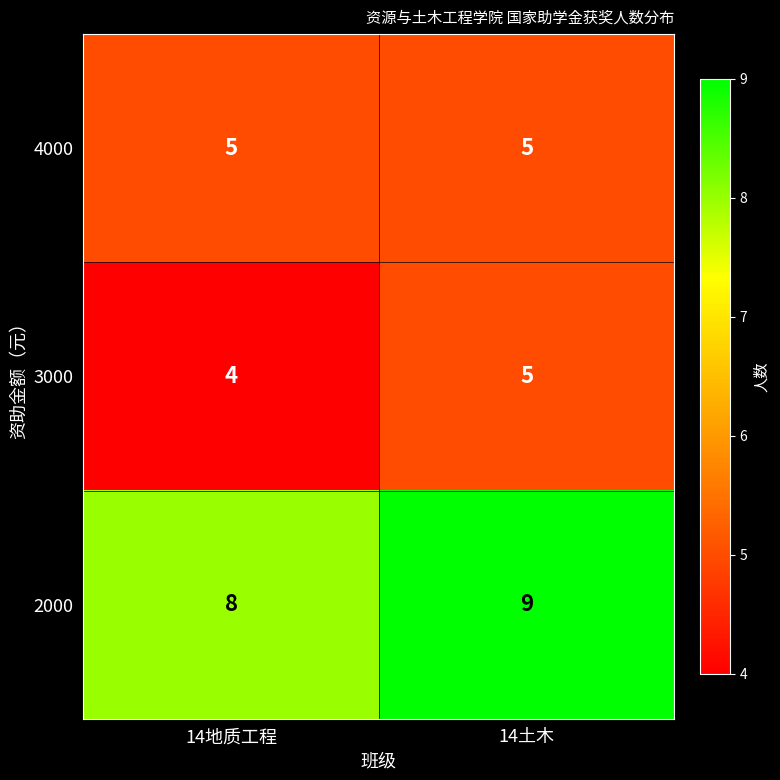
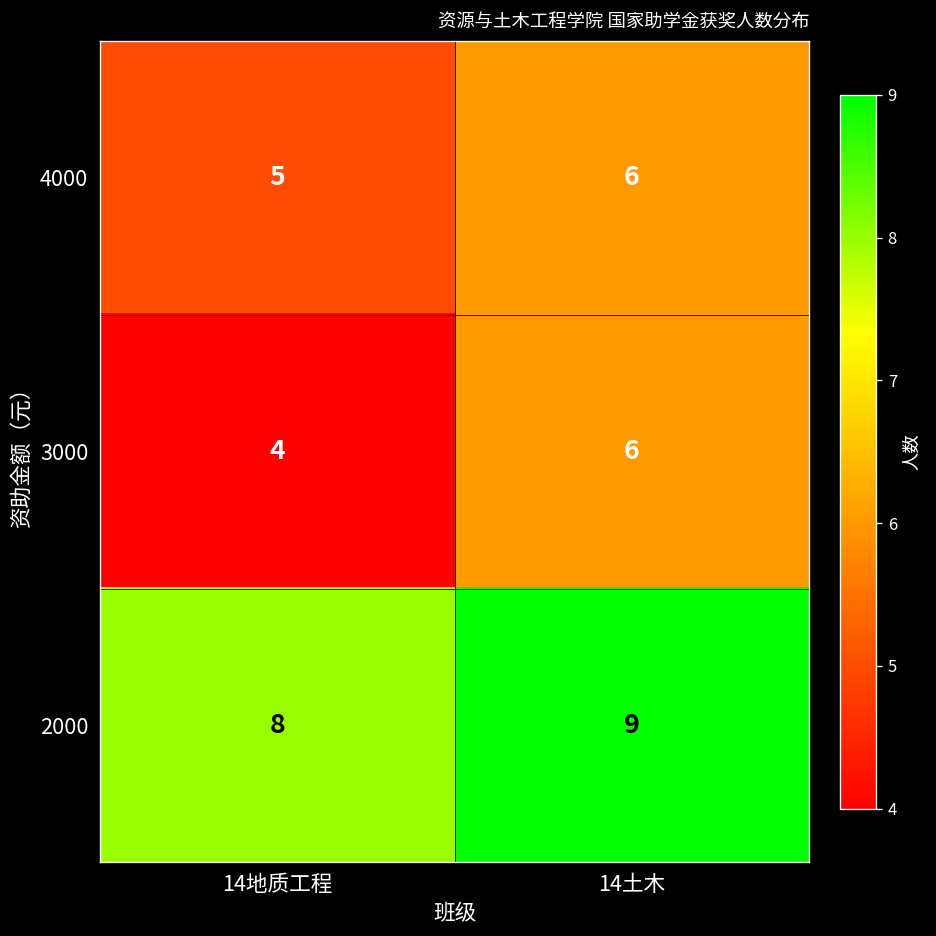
  {
    "4000": {
      "14地质工程": 5,
-     "14土木": 5
+     "14土木": 6
    },
    "3000": {
      "14地质工程": 4,
-     "14土木": 5
+     "14土木": 6
    },
    "2000": {
      "14地质工程": 8,
      "14土木": 9
    }
  }
